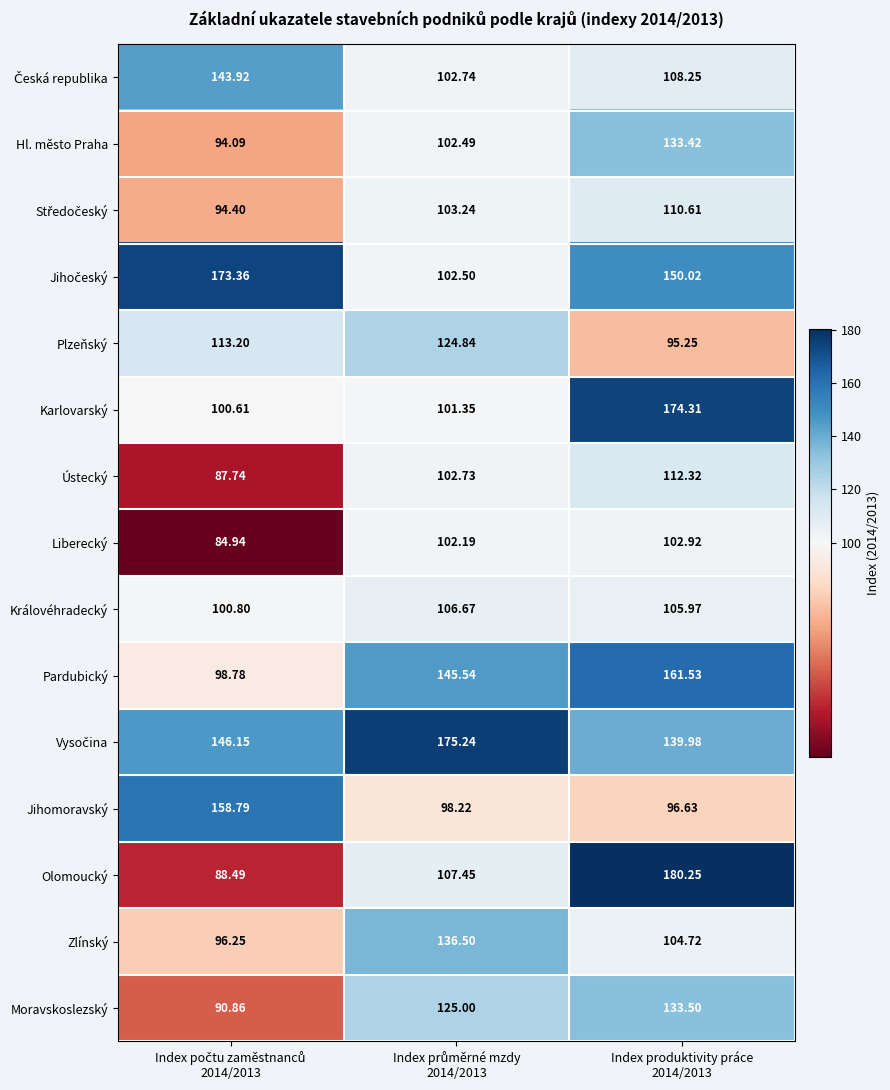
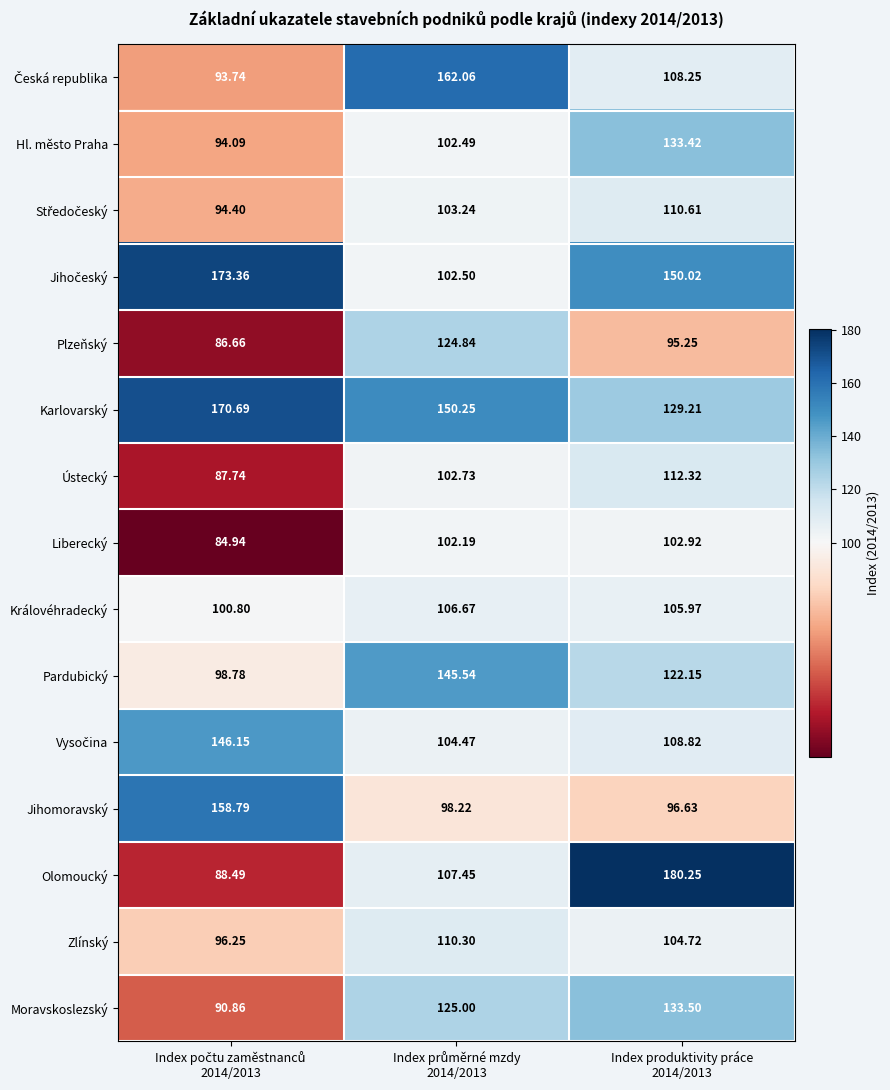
  {
    "Česká republika": {
-     "Index počtu zaměstnanců 2014/2013": 143.92,
-     "Index průměrné mzdy 2014/2013": 102.74,
+     "Index počtu zaměstnanců 2014/2013": 93.74,
+     "Index průměrné mzdy 2014/2013": 162.06,
      "Index produktivity práce 2014/2013": 108.25
    },
    "Hl. město Praha": {
      "Index počtu zaměstnanců 2014/2013": 94.09,
      "Index průměrné mzdy 2014/2013": 102.49,
      "Index produktivity práce 2014/2013": 133.42
    },
    "Středočeský": {
      "Index počtu zaměstnanců 2014/2013": 94.40,
      "Index průměrné mzdy 2014/2013": 103.24,
      "Index produktivity práce 2014/2013": 110.61
    },
    "Jihočeský": {
      "Index počtu zaměstnanců 2014/2013": 173.36,
      "Index průměrné mzdy 2014/2013": 102.50,
      "Index produktivity práce 2014/2013": 150.02
    },
    "Plzeňský": {
-     "Index počtu zaměstnanců 2014/2013": 113.20,
+     "Index počtu zaměstnanců 2014/2013": 86.66,
      "Index průměrné mzdy 2014/2013": 124.84,
      "Index produktivity práce 2014/2013": 95.25
    },
    "Karlovarský": {
-     "Index počtu zaměstnanců 2014/2013": 100.61,
-     "Index průměrné mzdy 2014/2013": 101.35,
-     "Index produktivity práce 2014/2013": 174.31
+     "Index počtu zaměstnanců 2014/2013": 170.69,
+     "Index průměrné mzdy 2014/2013": 150.25,
+     "Index produktivity práce 2014/2013": 129.21
    },
    "Ústecký": {
      "Index počtu zaměstnanců 2014/2013": 87.74,
      "Index průměrné mzdy 2014/2013": 102.73,
      "Index produktivity práce 2014/2013": 112.32
    },
    "Liberecký": {
      "Index počtu zaměstnanců 2014/2013": 84.94,
      "Index průměrné mzdy 2014/2013": 102.19,
      "Index produktivity práce 2014/2013": 102.92
    },
    "Královéhradecký": {
      "Index počtu zaměstnanců 2014/2013": 100.80,
      "Index průměrné mzdy 2014/2013": 106.67,
      "Index produktivity práce 2014/2013": 105.97
    },
    "Pardubický": {
      "Index počtu zaměstnanců 2014/2013": 98.78,
      "Index průměrné mzdy 2014/2013": 145.54,
-     "Index produktivity práce 2014/2013": 161.53
+     "Index produktivity práce 2014/2013": 122.15
    },
    "Vysočina": {
      "Index počtu zaměstnanců 2014/2013": 146.15,
-     "Index průměrné mzdy 2014/2013": 175.24,
-     "Index produktivity práce 2014/2013": 139.98
+     "Index průměrné mzdy 2014/2013": 104.47,
+     "Index produktivity práce 2014/2013": 108.82
    },
    "Jihomoravský": {
      "Index počtu zaměstnanců 2014/2013": 158.79,
      "Index průměrné mzdy 2014/2013": 98.22,
      "Index produktivity práce 2014/2013": 96.63
    },
    "Olomoucký": {
      "Index počtu zaměstnanců 2014/2013": 88.49,
      "Index průměrné mzdy 2014/2013": 107.45,
      "Index produktivity práce 2014/2013": 180.25
    },
    "Zlínský": {
      "Index počtu zaměstnanců 2014/2013": 96.25,
-     "Index průměrné mzdy 2014/2013": 136.50,
+     "Index průměrné mzdy 2014/2013": 110.30,
      "Index produktivity práce 2014/2013": 104.72
    },
    "Moravskoslezský": {
      "Index počtu zaměstnanců 2014/2013": 90.86,
      "Index průměrné mzdy 2014/2013": 125.00,
      "Index produktivity práce 2014/2013": 133.50
    }
  }
